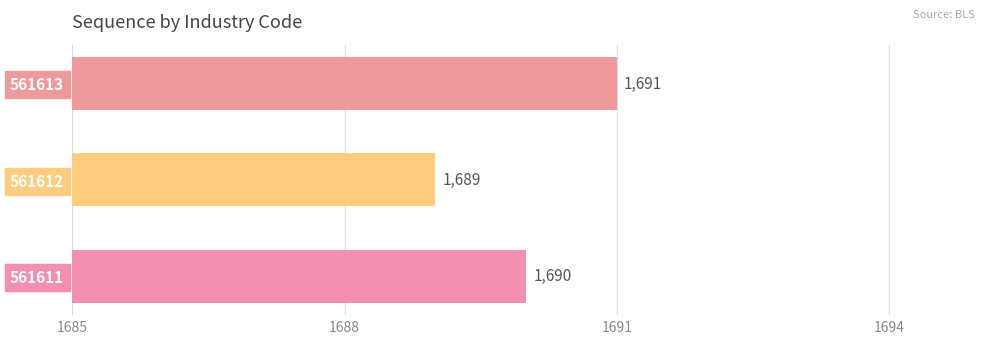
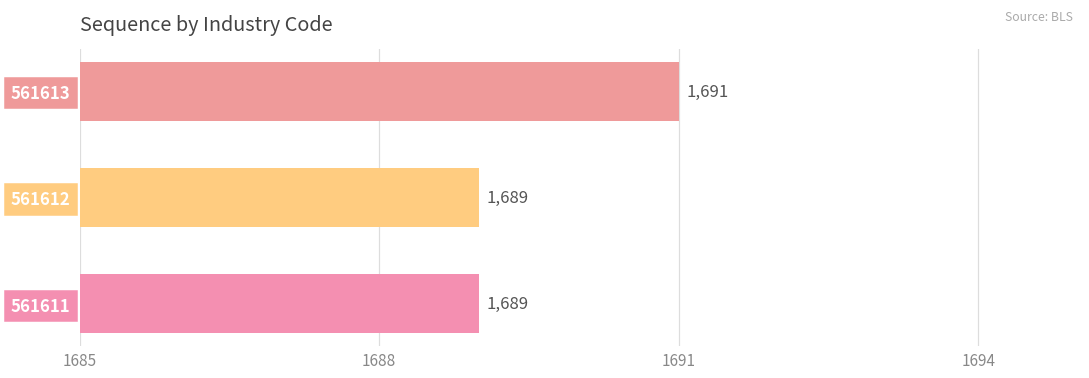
  {
    "561613": "1,691",
    "561612": "1,689",
-   "561611": "1,690"
+   "561611": "1,689"
  }
